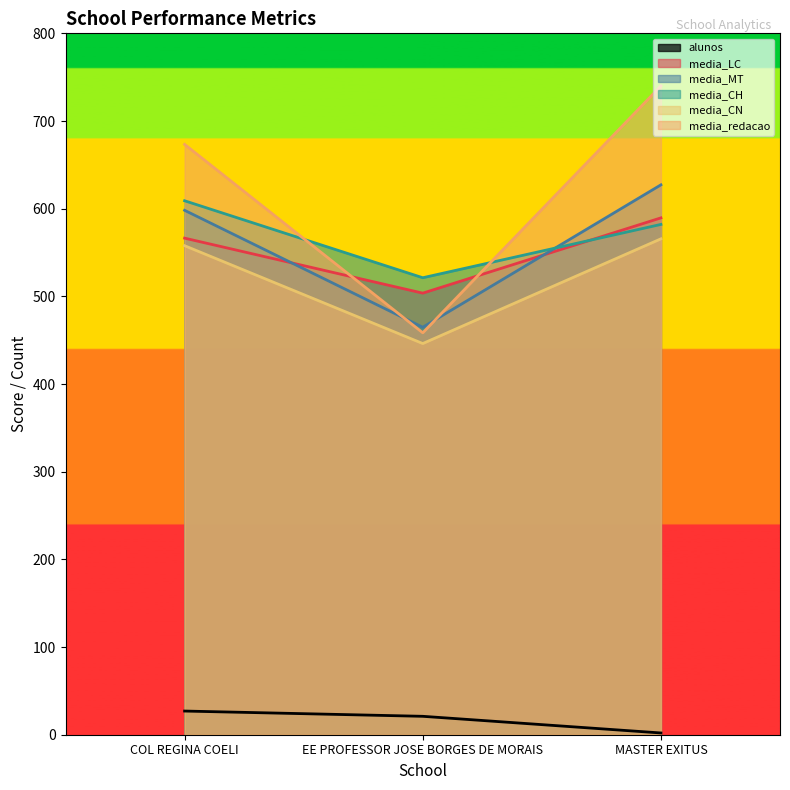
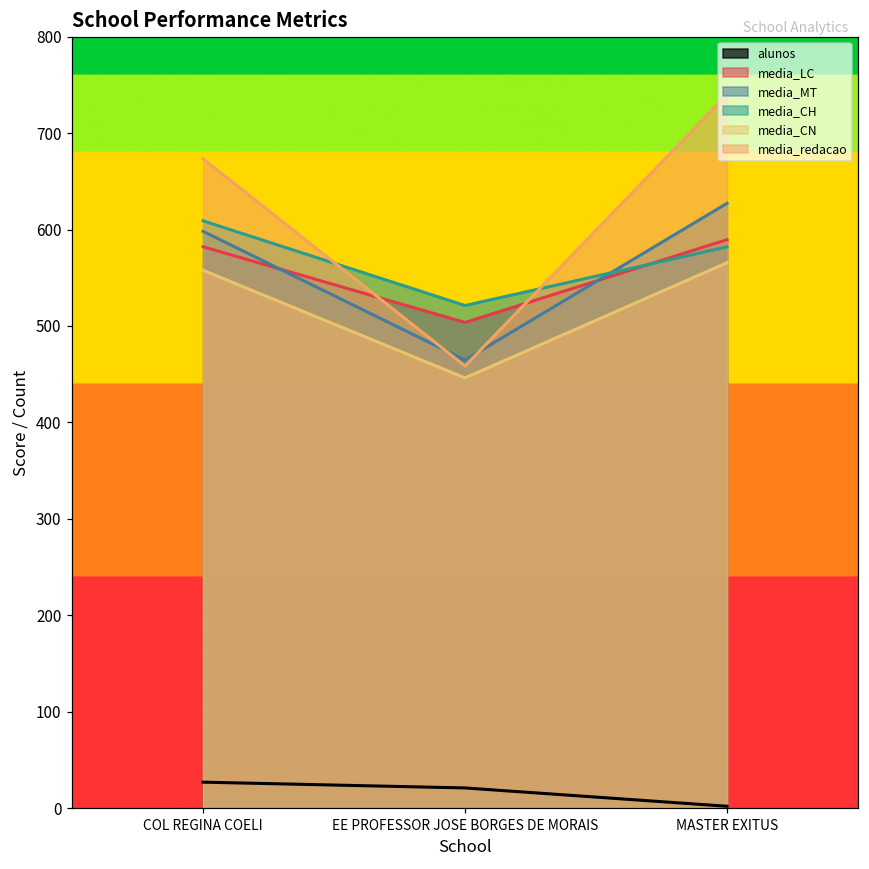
  {
    "alunos": {
      "COL REGINA COELI": 30,
      "EE PROFESSOR JOSE BORGES DE MORAIS": 20,
      "MASTER EXITUS": 0
    },
    "media_LC": {
-     "COL REGINA COELI": 570,
+     "COL REGINA COELI": 580,
      "EE PROFESSOR JOSE BORGES DE MORAIS": 500,
      "MASTER EXITUS": 590
    }
  }
